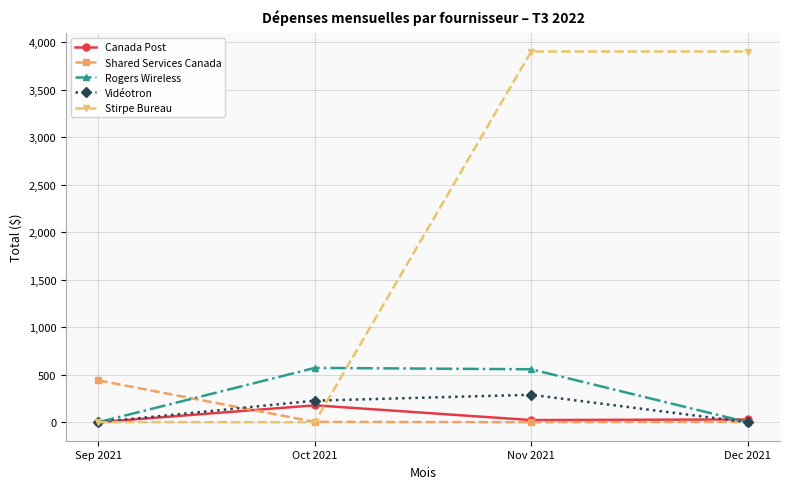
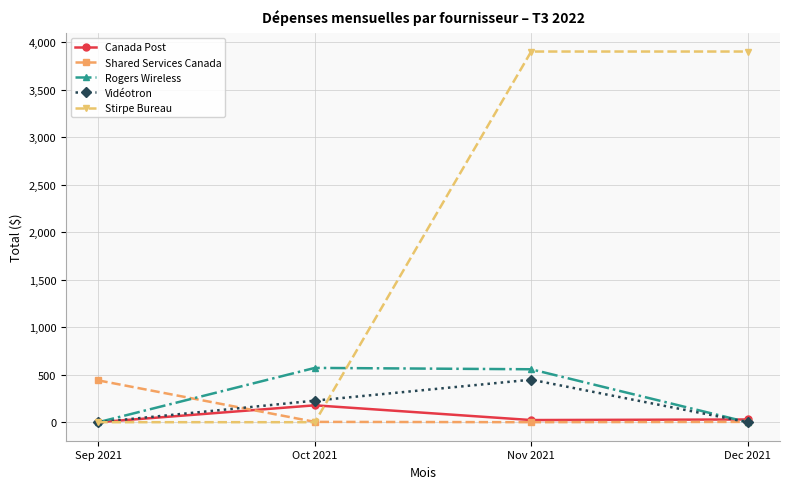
  {
    "Canada Post": {
      "Oct 2021": 200
    },
    "Rogers Wireless": {
      "Oct 2021": 600,
      "Nov 2021": 600
    },
    "Vidéotron": {
      "Oct 2021": 200,
-     "Nov 2021": 300
+     "Nov 2021": 400
    }
  }
